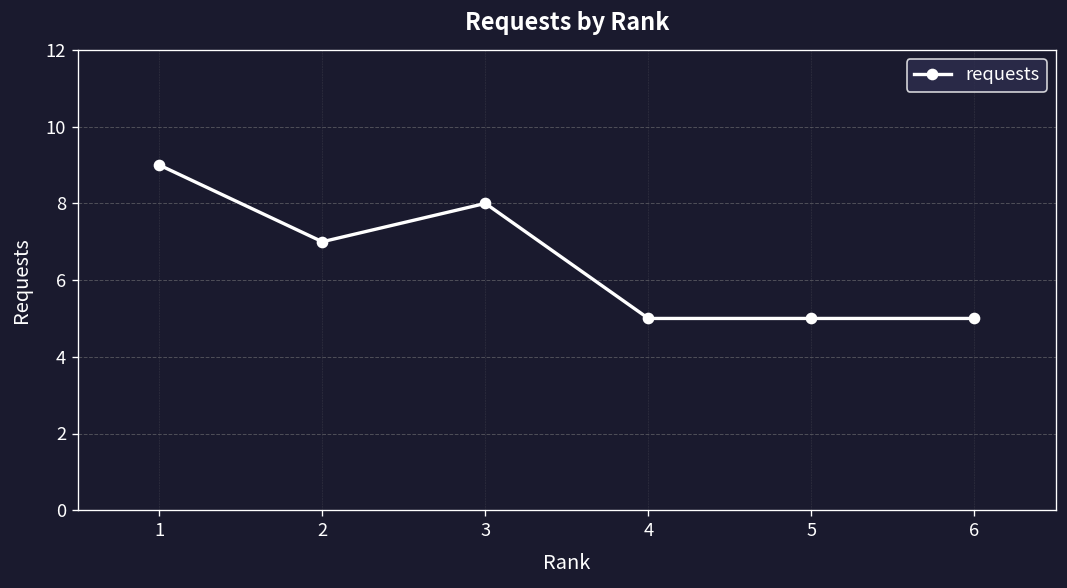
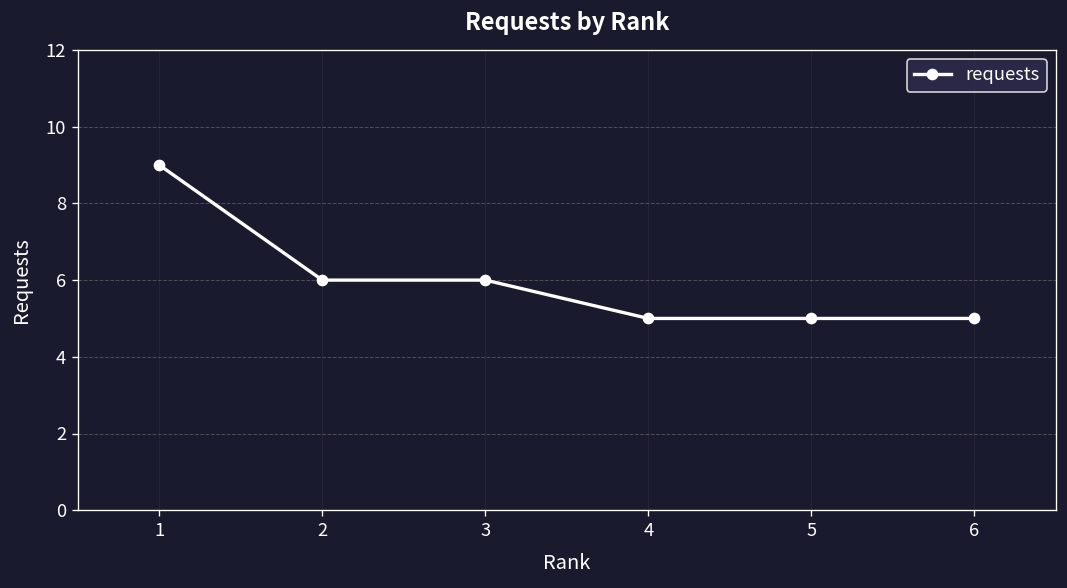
  {
    "1": 9,
-   "2": 7,
-   "3": 8,
+   "2": 6,
+   "3": 6,
    "4": 5,
    "5": 5,
    "6": 5
  }
